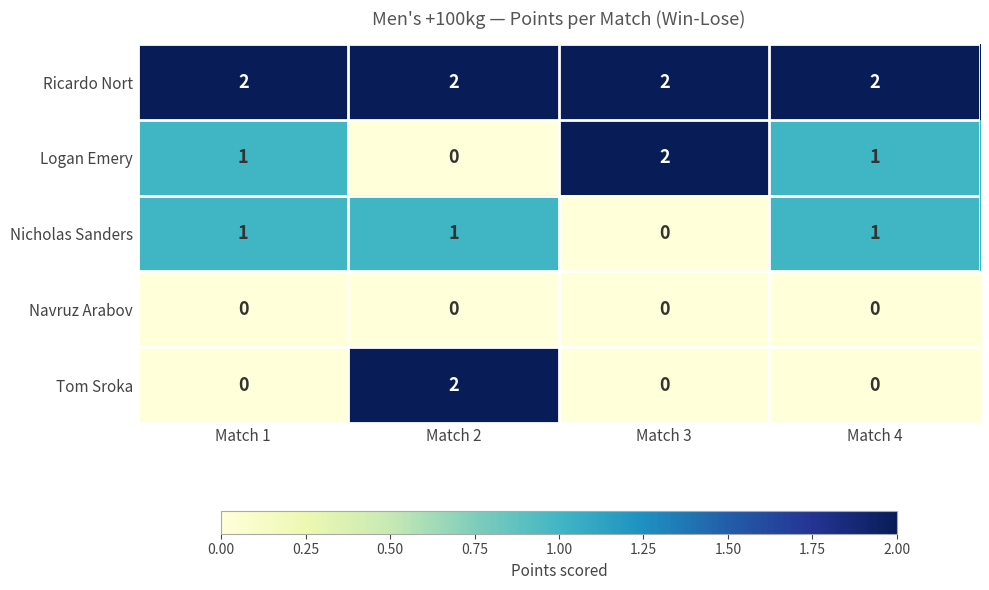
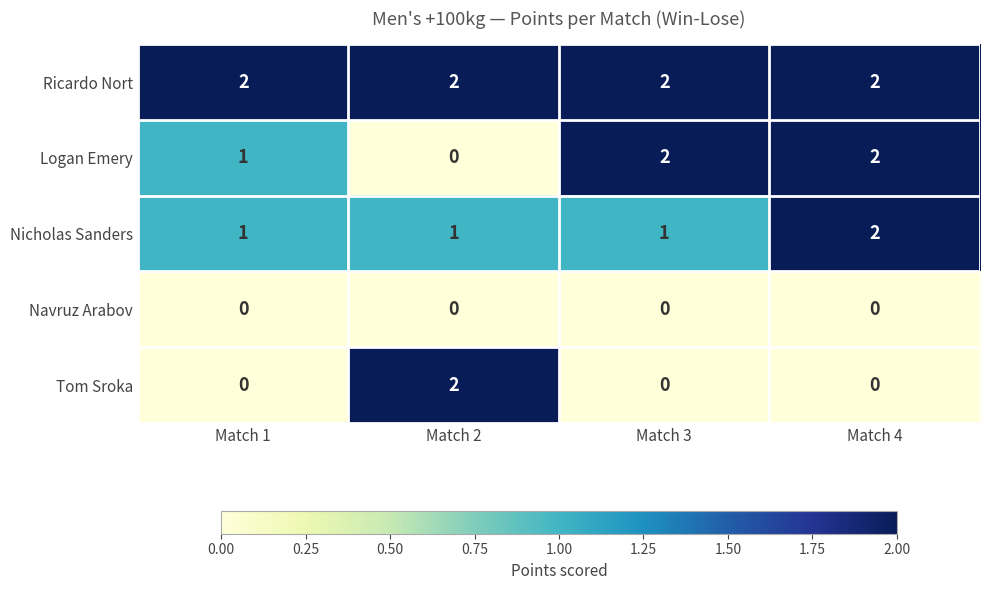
  {
    "Ricardo Nort": {
      "Match 1": 2,
      "Match 2": 2,
      "Match 3": 2,
      "Match 4": 2
    },
    "Logan Emery": {
      "Match 1": 1,
      "Match 2": 0,
      "Match 3": 2,
-     "Match 4": 1
+     "Match 4": 2
    },
    "Nicholas Sanders": {
      "Match 1": 1,
      "Match 2": 1,
-     "Match 3": 0,
-     "Match 4": 1
+     "Match 3": 1,
+     "Match 4": 2
    },
    "Navruz Arabov": {
      "Match 1": 0,
      "Match 2": 0,
      "Match 3": 0,
      "Match 4": 0
    },
    "Tom Sroka": {
      "Match 1": 0,
      "Match 2": 2,
      "Match 3": 0,
      "Match 4": 0
    }
  }
